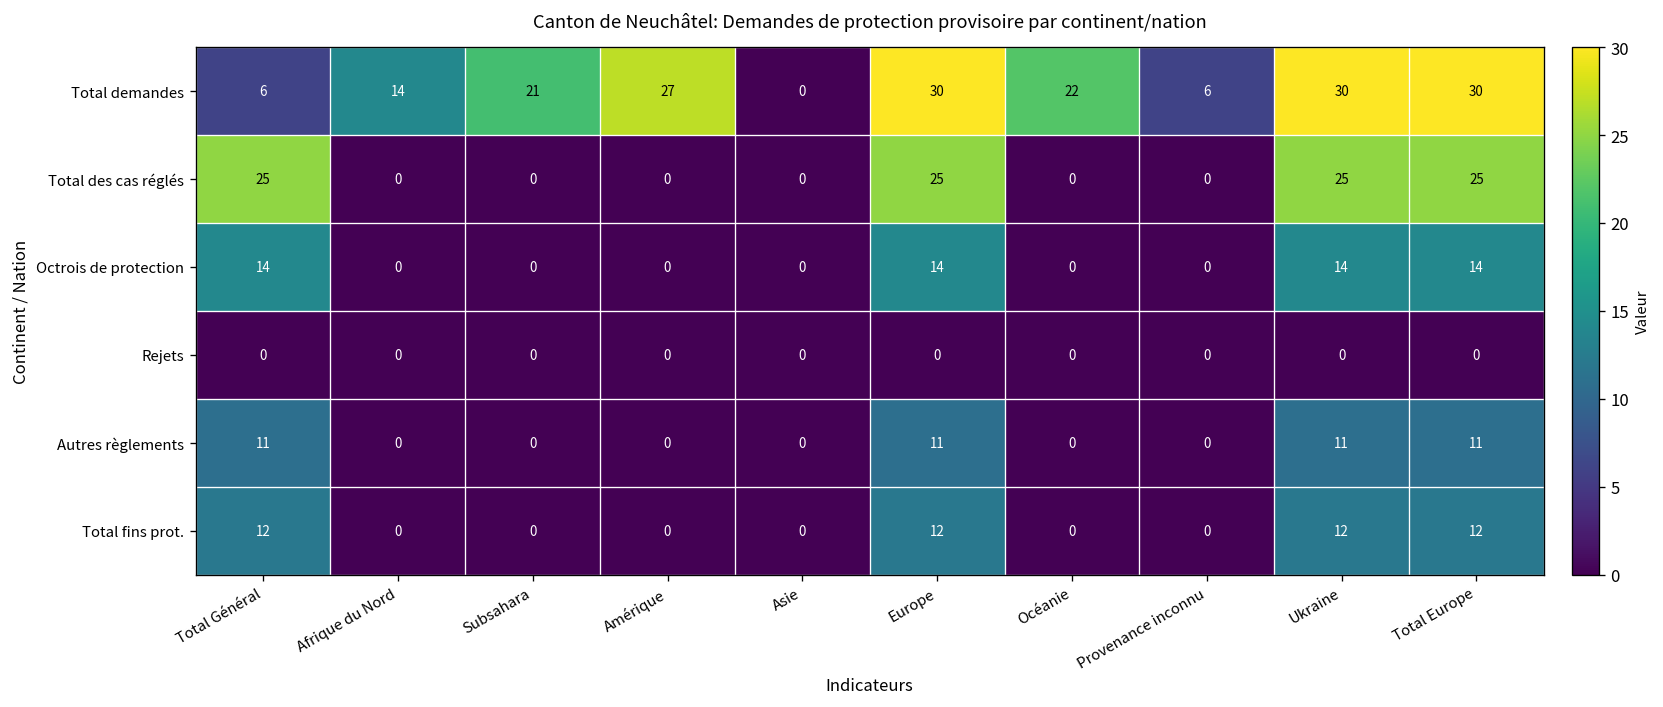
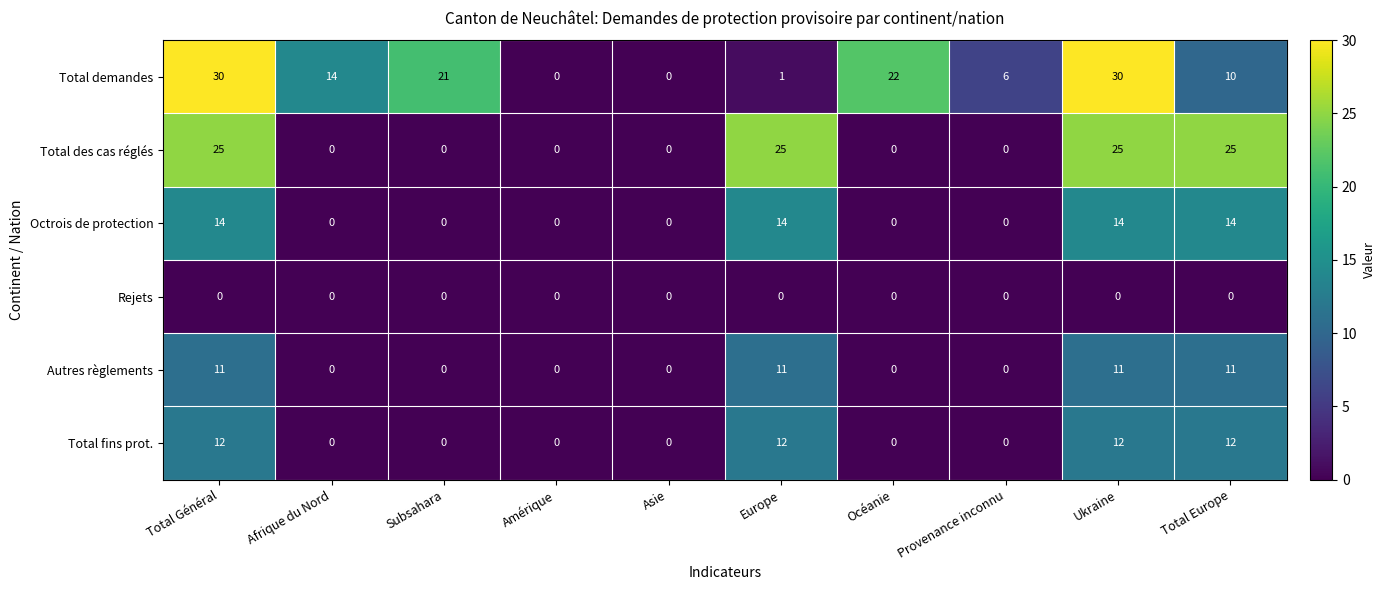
  {
    "Total demandes": {
-     "Total Général": 6,
+     "Total Général": 30,
      "Afrique du Nord": 14,
      "Subsahara": 21,
-     "Amérique": 27,
+     "Amérique": 0,
      "Asie": 0,
-     "Europe": 30,
+     "Europe": 1,
      "Océanie": 22,
      "Provenance inconnu": 6,
      "Ukraine": 30,
-     "Total Europe": 30
+     "Total Europe": 10
    },
    "Total des cas réglés": {
      "Total Général": 25,
      "Afrique du Nord": 0,
      "Subsahara": 0,
      "Amérique": 0,
      "Asie": 0,
      "Europe": 25,
      "Océanie": 0,
      "Provenance inconnu": 0,
      "Ukraine": 25,
      "Total Europe": 25
    },
    "Octrois de protection": {
      "Total Général": 14,
      "Afrique du Nord": 0,
      "Subsahara": 0,
      "Amérique": 0,
      "Asie": 0,
      "Europe": 14,
      "Océanie": 0,
      "Provenance inconnu": 0,
      "Ukraine": 14,
      "Total Europe": 14
    },
    "Rejets": {
      "Total Général": 0,
      "Afrique du Nord": 0,
      "Subsahara": 0,
      "Amérique": 0,
      "Asie": 0,
      "Europe": 0,
      "Océanie": 0,
      "Provenance inconnu": 0,
      "Ukraine": 0,
      "Total Europe": 0
    },
    "Autres règlements": {
      "Total Général": 11,
      "Afrique du Nord": 0,
      "Subsahara": 0,
      "Amérique": 0,
      "Asie": 0,
      "Europe": 11,
      "Océanie": 0,
      "Provenance inconnu": 0,
      "Ukraine": 11,
      "Total Europe": 11
    },
    "Total fins prot.": {
      "Total Général": 12,
      "Afrique du Nord": 0,
      "Subsahara": 0,
      "Amérique": 0,
      "Asie": 0,
      "Europe": 12,
      "Océanie": 0,
      "Provenance inconnu": 0,
      "Ukraine": 12,
      "Total Europe": 12
    }
  }
